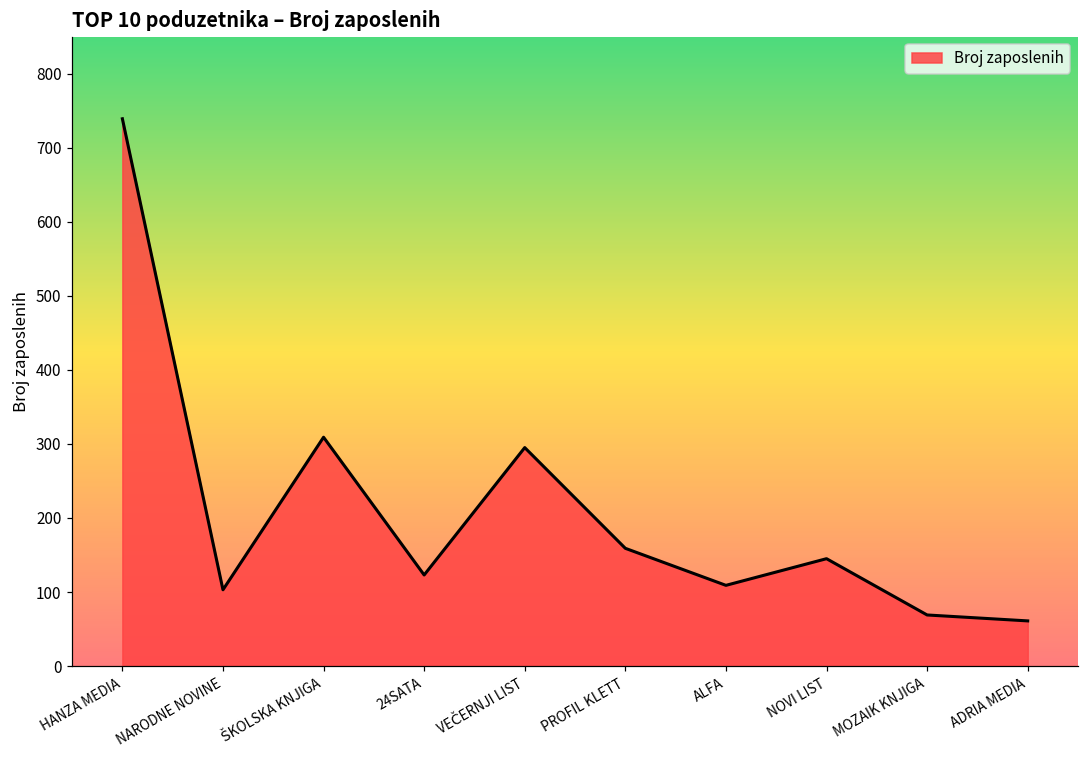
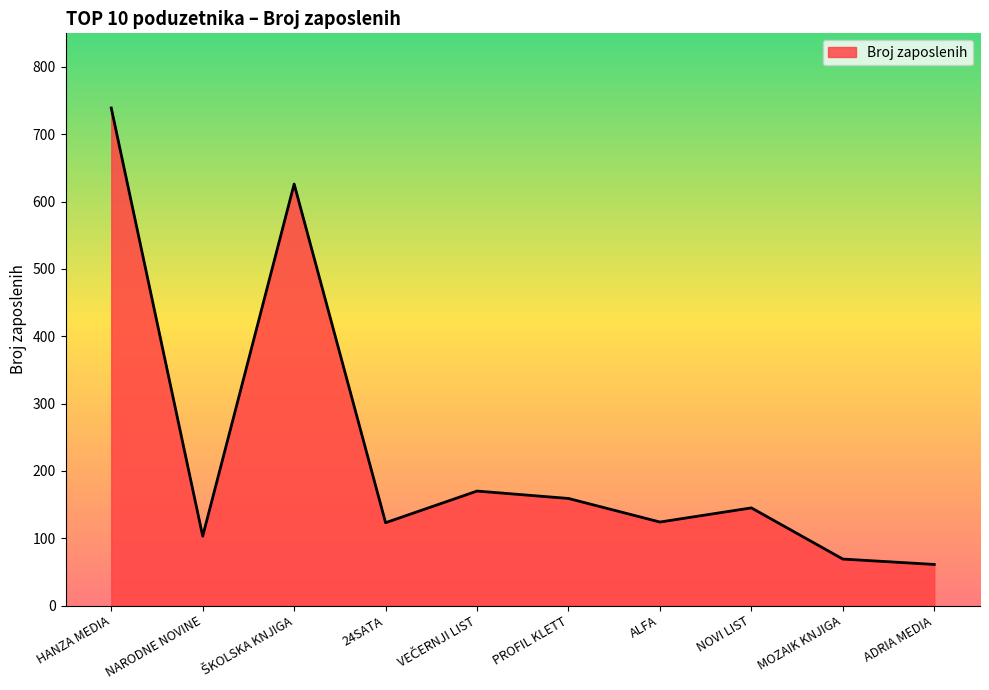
  {
    "HANZA MEDIA": 740,
    "NARODNE NOVINE": 100,
-   "ŠKOLSKA KNJIGA": 310,
+   "ŠKOLSKA KNJIGA": 630,
    "24SATA": 120,
-   "VEČERNJI LIST": 300,
+   "VEČERNJI LIST": 170,
    "PROFIL KLETT": 160,
-   "ALFA": 110,
+   "ALFA": 120,
    "NOVI LIST": 150,
    "MOZAIK KNJIGA": 70,
    "ADRIA MEDIA": 60
  }
